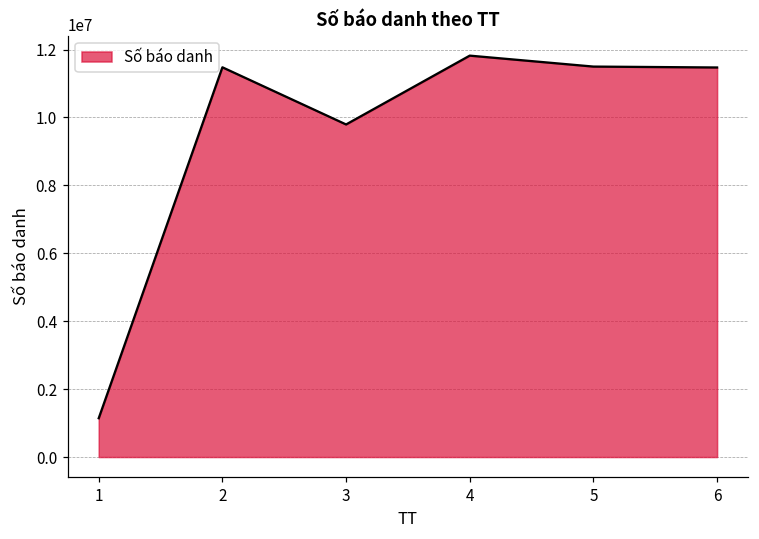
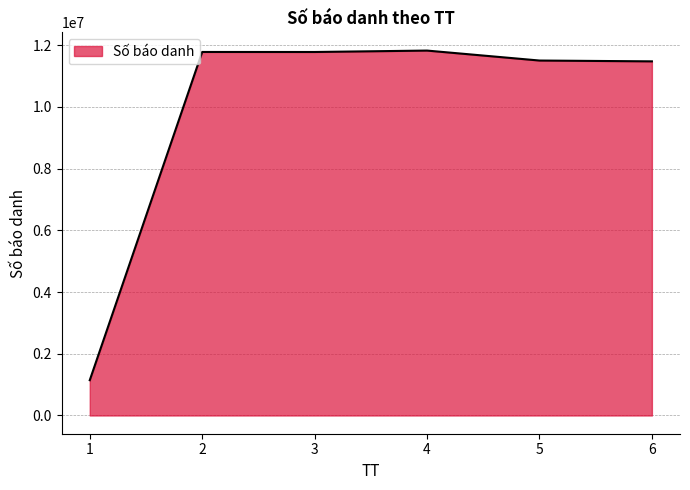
  {
    "1": 1100000,
-   "2": 11500000,
-   "3": 9800000,
+   "2": 11800000,
+   "3": 11800000,
    "4": 11800000,
    "5": 11500000,
    "6": 11500000
  }
